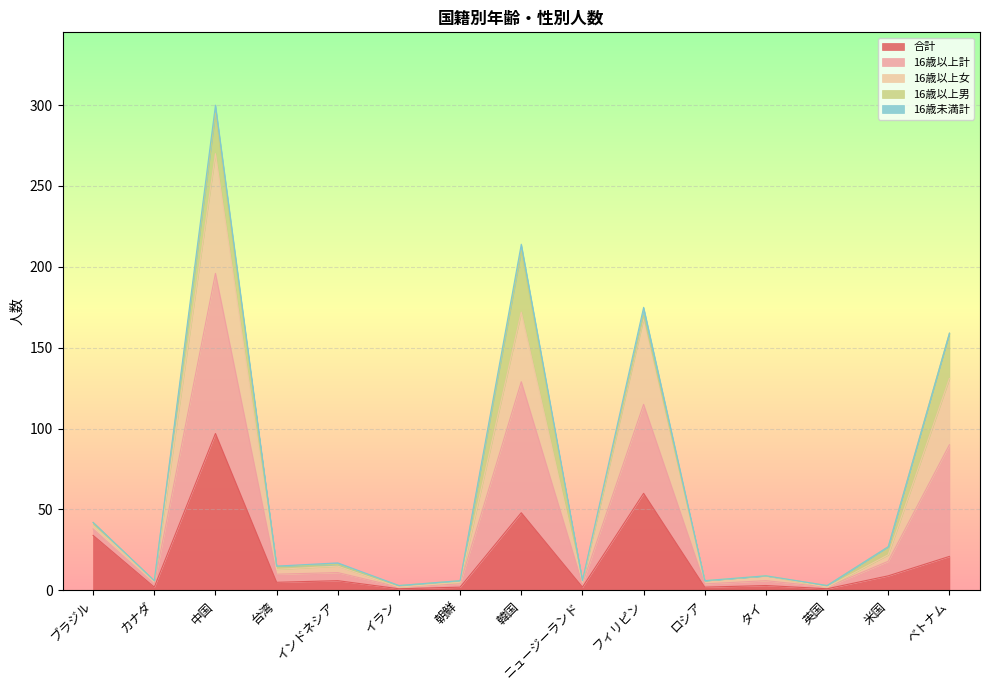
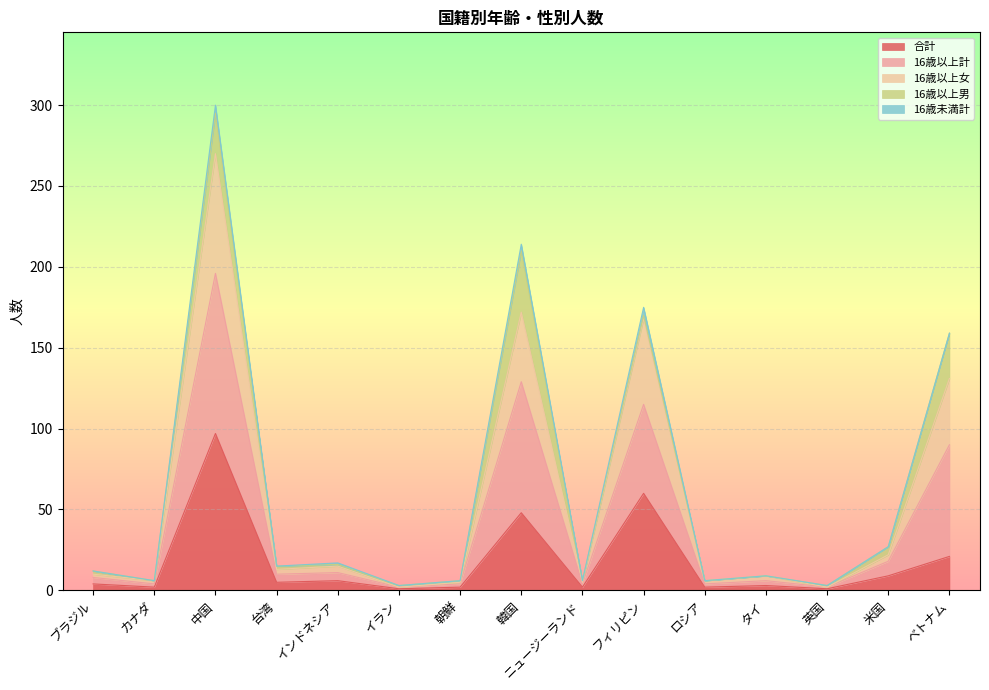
  {
    "合計": {
-     "ブラジル": 34,
+     "ブラジル": 4,
      "カナダ": 2,
      "中国": 97,
      "台湾": 5,
      "インドネシア": 6,
      "朝鮮": 2,
      "韓国": 48,
      "ニュージーランド": 2,
      "フィリピン": 60,
      "ロシア": 2,
      "タイ": 3,
      "米国": 9,
      "ベトナム": 21
    },
    "16歳未満計": {
      "中国": 5,
      "韓国": 4,
      "フィリピン": 5
    }
  }
